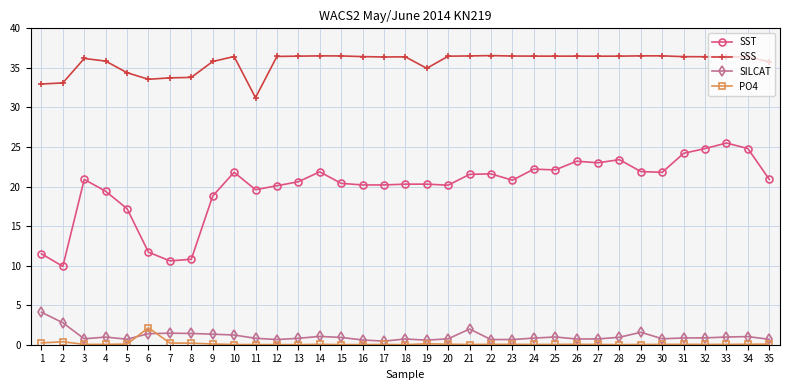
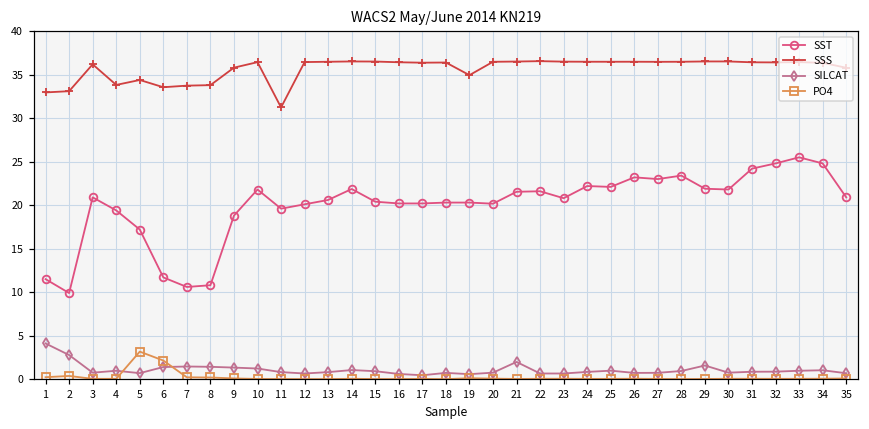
  {
    "SSS": {
      "1": 33,
      "2": 33,
      "3": 36,
-     "4": 36,
+     "4": 34,
      "5": 34,
      "6": 34,
      "7": 34,
      "8": 34,
      "9": 36,
      "10": 36,
      "11": 31,
      "12": 36,
      "13": 36,
      "14": 37,
      "15": 37,
      "16": 36,
      "17": 36,
      "18": 36,
      "19": 35,
      "20": 36,
      "21": 37,
      "22": 37,
      "23": 36,
      "24": 36,
      "25": 36,
      "26": 36,
      "27": 36,
      "28": 36,
      "29": 37,
      "30": 37,
      "31": 36,
      "32": 36
    },
    "PO4": {
      "1": 0,
      "2": 0,
      "3": 0,
      "4": 0,
-     "5": 0,
+     "5": 3,
      "6": 2,
      "7": 0,
      "8": 0,
      "9": 0,
      "10": 0,
      "11": 0,
      "12": 0,
      "13": 0,
      "14": 0,
      "15": 0,
      "16": 0,
      "17": 0,
      "18": 0,
      "19": 0,
      "20": 0,
      "21": 0,
      "22": 0,
      "23": 0,
      "24": 0,
      "25": 0,
      "26": 0,
      "27": 0,
      "28": 0,
      "29": 0,
      "30": 0,
      "31": 0,
      "32": 0,
      "33": 0,
      "34": 0,
      "35": 0
    }
  }
